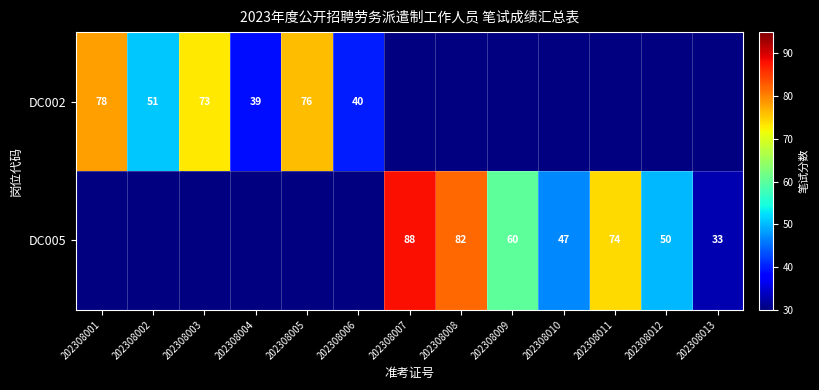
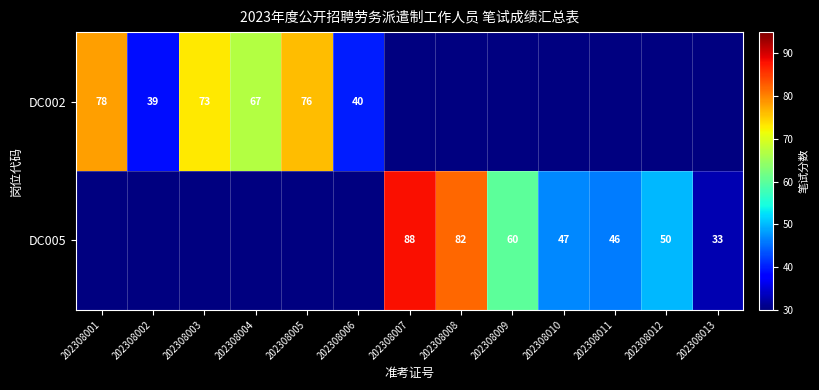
  {
    "DC002": {
      "202308001": 78,
-     "202308002": 51,
+     "202308002": 39,
      "202308003": 73,
-     "202308004": 39,
+     "202308004": 67,
      "202308005": 76,
      "202308006": 40
    },
    "DC005": {
      "202308007": 88,
      "202308008": 82,
      "202308009": 60,
      "202308010": 47,
-     "202308011": 74,
+     "202308011": 46,
      "202308012": 50,
      "202308013": 33
    }
  }
